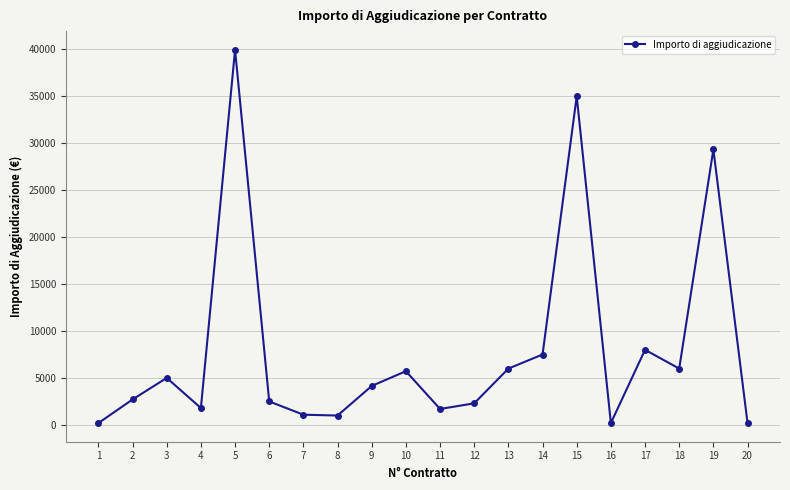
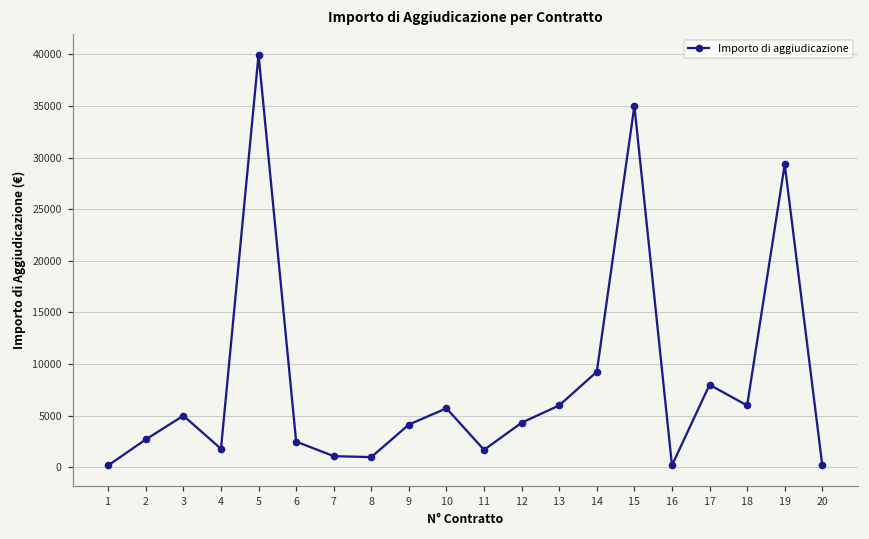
  {
    "1": 0,
    "2": 3000,
    "3": 5000,
    "4": 2000,
    "5": 40000,
    "6": 3000,
    "7": 1000,
    "8": 1000,
    "9": 4000,
    "10": 6000,
    "11": 2000,
-   "12": 2000,
+   "12": 4000,
    "13": 6000,
-   "14": 8000,
+   "14": 9000,
    "15": 35000,
    "16": 0,
    "17": 8000,
    "18": 6000,
    "19": 29000,
    "20": 0
  }
